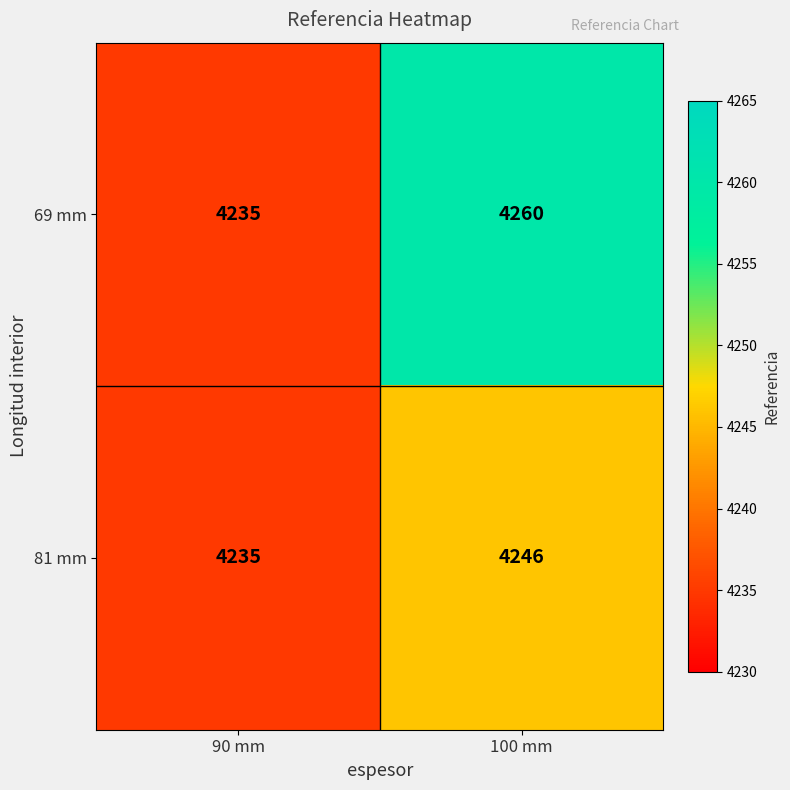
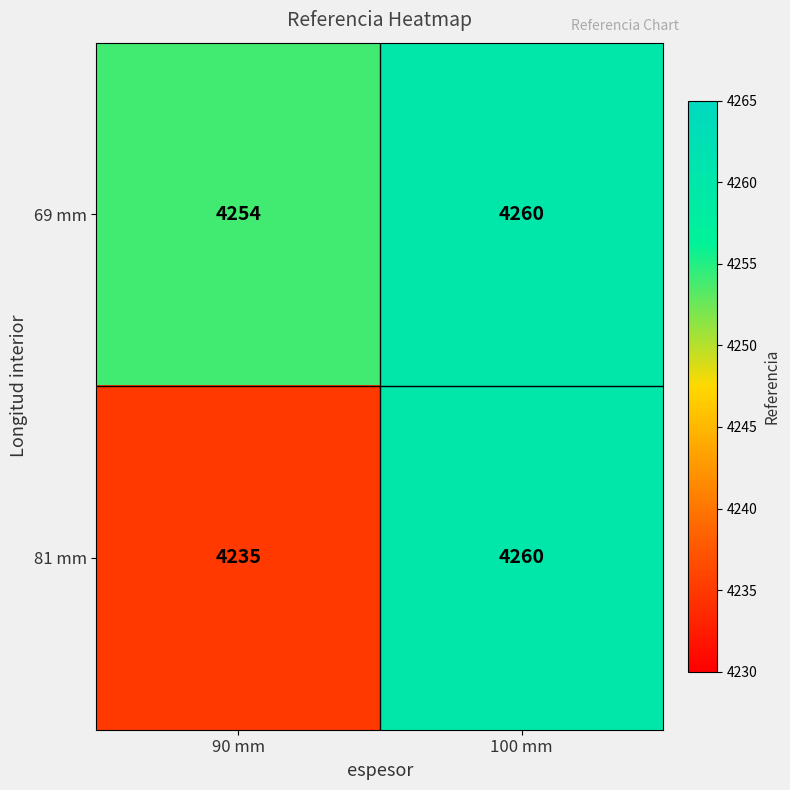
  {
    "69 mm": {
-     "90 mm": 4235,
+     "90 mm": 4254,
      "100 mm": 4260
    },
    "81 mm": {
      "90 mm": 4235,
-     "100 mm": 4246
+     "100 mm": 4260
    }
  }
